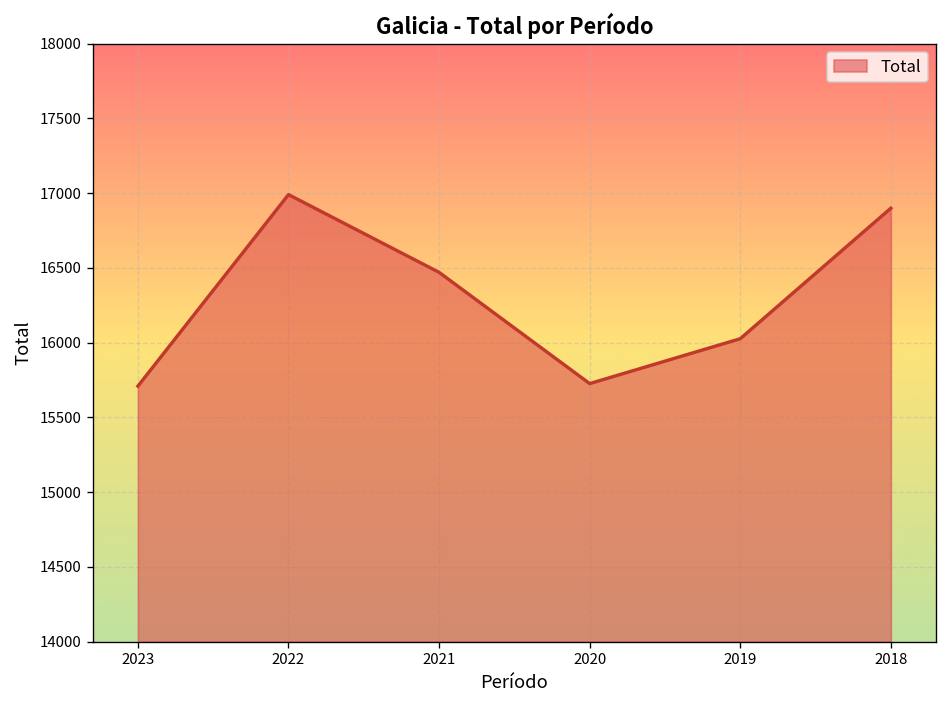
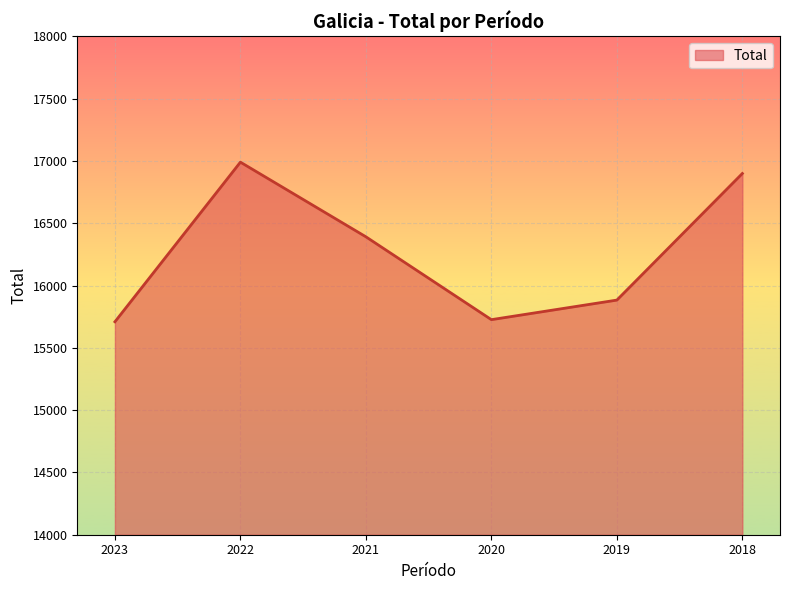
  {
    "2023": 15710,
    "2022": 16990,
-   "2021": 16470,
+   "2021": 16390,
    "2020": 15730,
-   "2019": 16030,
+   "2019": 15880,
    "2018": 16900
  }
